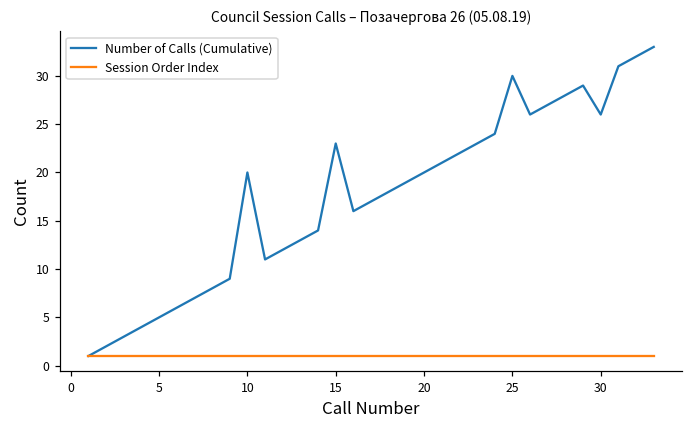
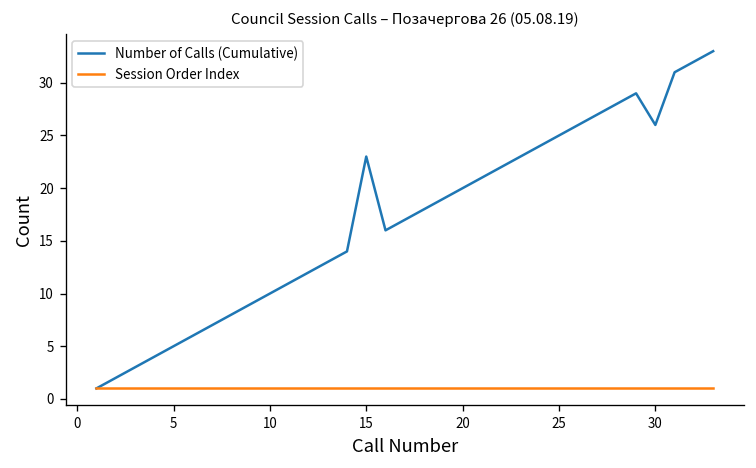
  {
    "Number of Calls (Cumulative)": {
      "5": 5,
-     "10": 20,
+     "10": 10,
      "15": 23,
      "20": 20,
-     "25": 30,
+     "25": 25,
      "30": 26
    },
    "Session Order Index": {
      "5": 1,
      "10": 1,
      "15": 1,
      "20": 1,
      "25": 1,
      "30": 1
    }
  }
